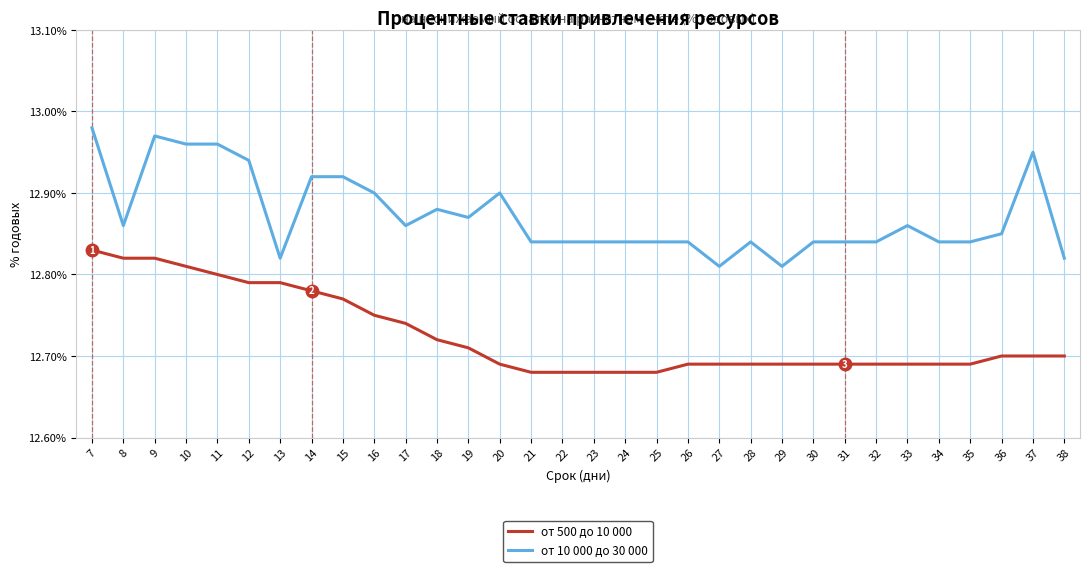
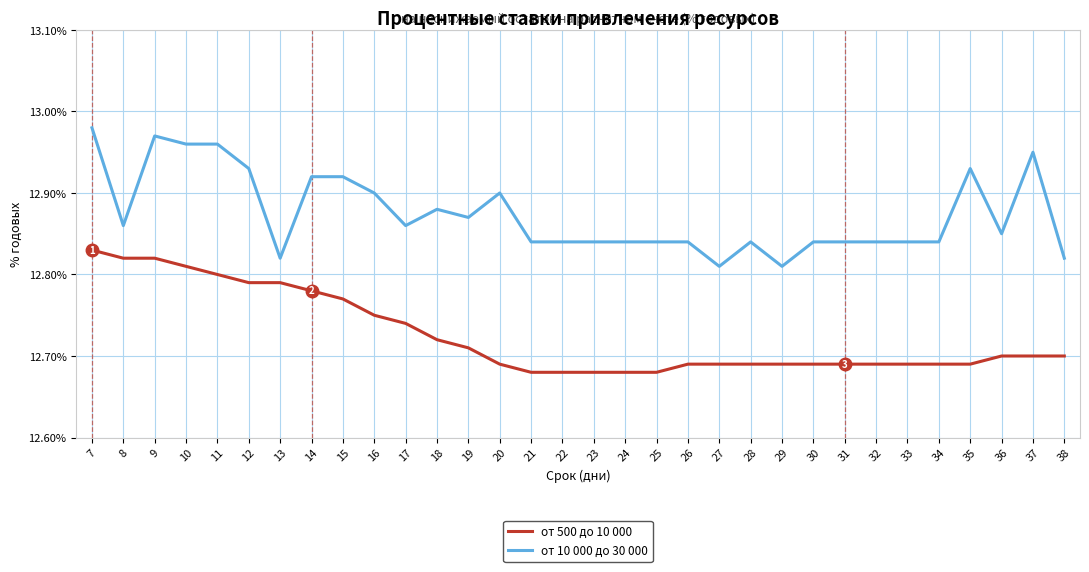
  {
    "от 10 000 до 30 000": {
      "7": "12.98%",
      "8": "12.86%",
      "9": "12.97%",
      "10": "12.96%",
      "11": "12.96%",
-     "12": "12.94%",
+     "12": "12.93%",
      "13": "12.82%",
      "14": "12.92%",
      "15": "12.92%",
      "16": "12.90%",
      "17": "12.86%",
      "18": "12.88%",
      "19": "12.87%",
      "20": "12.90%",
      "21": "12.84%",
      "22": "12.84%",
      "23": "12.84%",
      "24": "12.84%",
      "25": "12.84%",
      "26": "12.84%",
      "27": "12.81%",
      "28": "12.84%",
      "29": "12.81%",
      "30": "12.84%",
      "31": "12.84%",
      "32": "12.84%",
-     "33": "12.86%",
+     "33": "12.84%",
      "34": "12.84%",
-     "35": "12.84%",
+     "35": "12.93%",
      "36": "12.85%",
      "37": "12.95%",
      "38": "12.82%"
    }
  }
